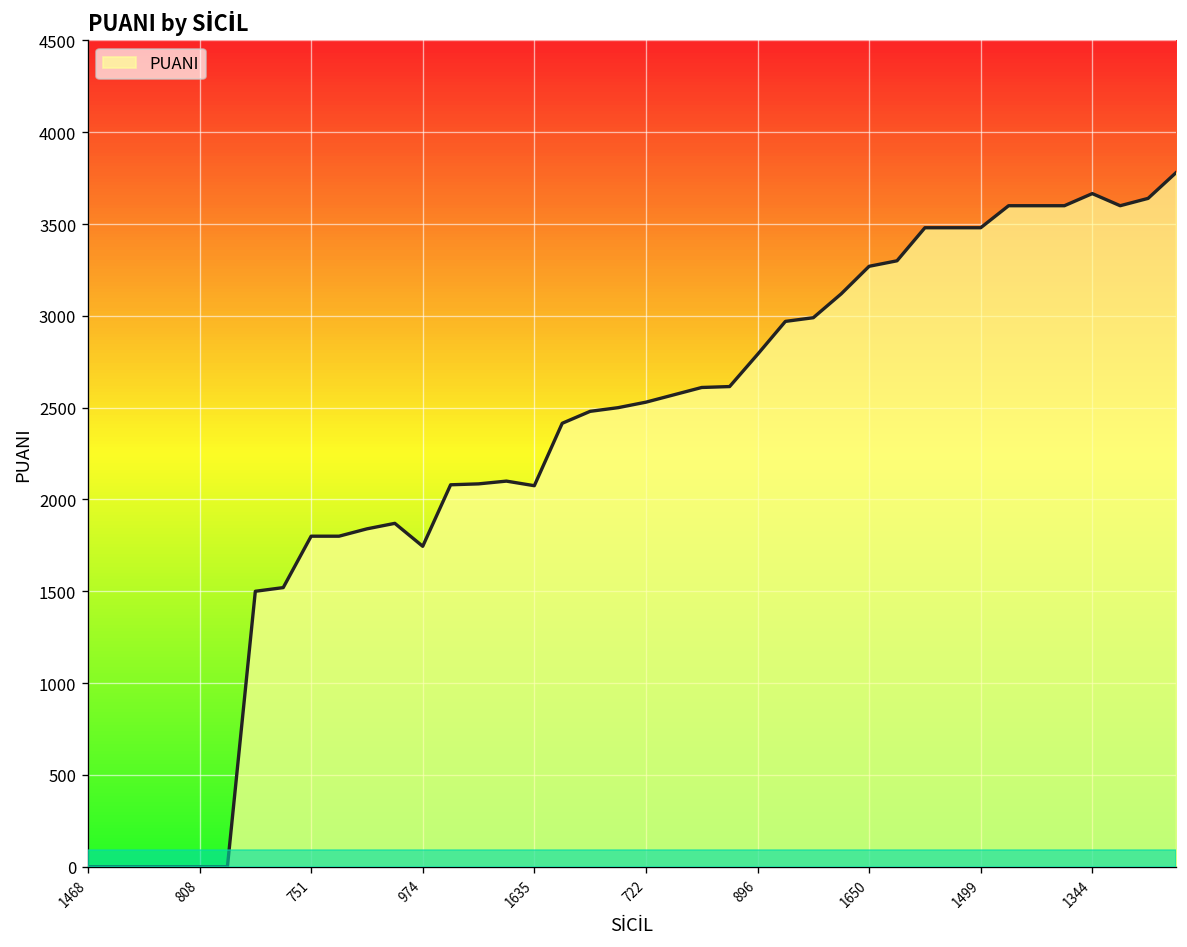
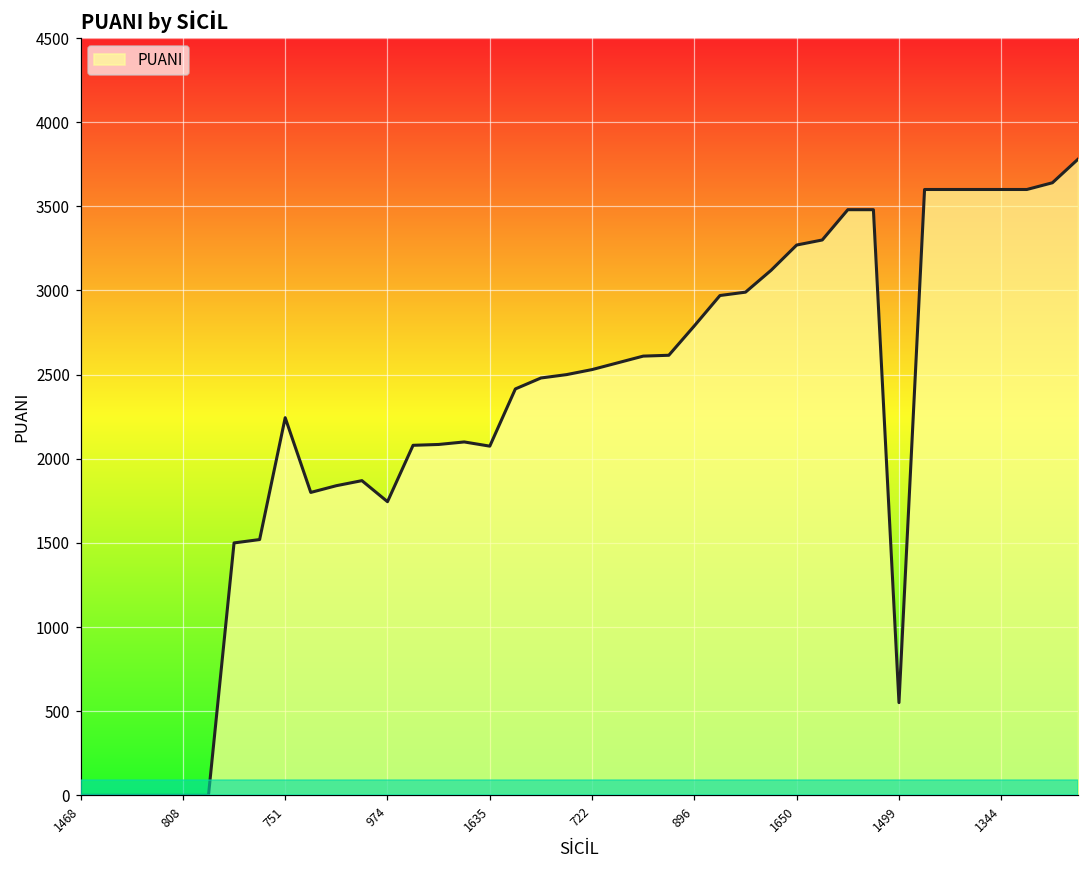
  {
-   "751": 1800,
+   "751": 2240,
    "974": 1750,
    "1635": 2080,
    "722": 2530,
    "896": 2790,
    "1650": 3270,
-   "1499": 3480,
-   "1344": 3670
+   "1499": 550,
+   "1344": 3600
  }
